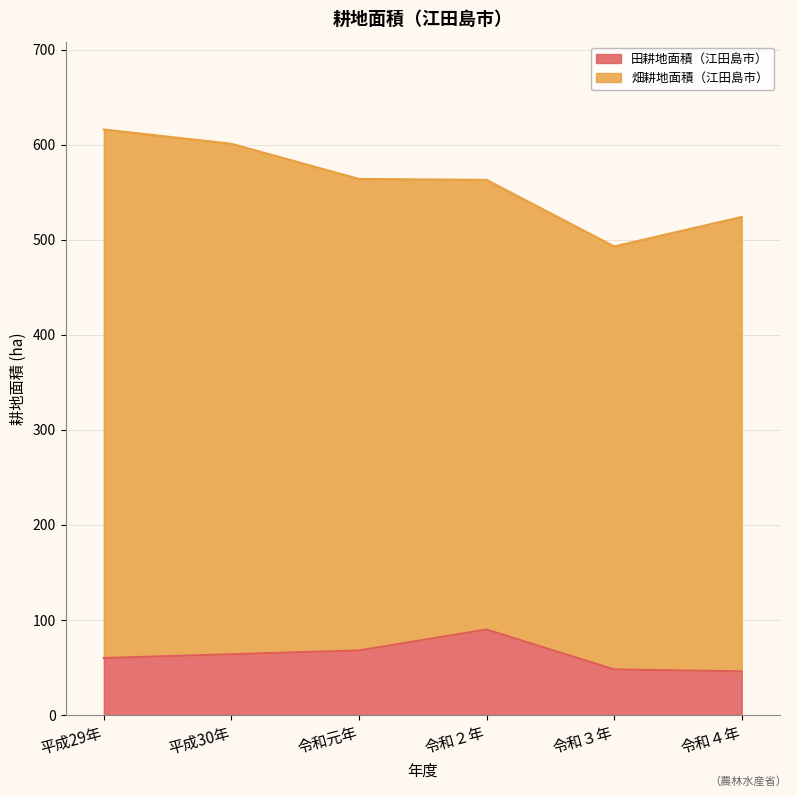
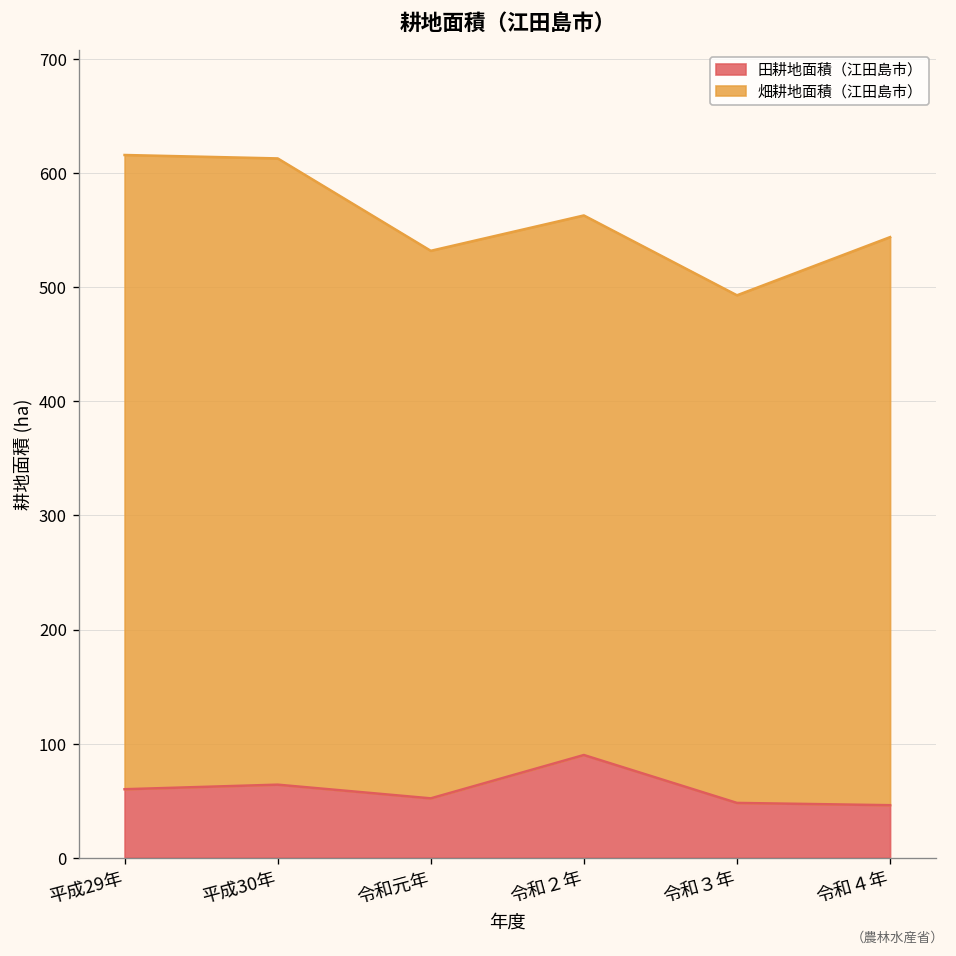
  {
    "田耕地面積（江田島市）": {
      "平成29年": 60,
      "平成30年": 60,
-     "令和元年": 70,
+     "令和元年": 50,
      "令和２年": 90,
      "令和３年": 50,
      "令和４年": 50
    },
    "畑耕地面積（江田島市）": {
      "平成29年": 560,
-     "平成30年": 540,
-     "令和元年": 500,
+     "平成30年": 550,
+     "令和元年": 480,
      "令和２年": 470,
      "令和３年": 450,
-     "令和４年": 480
+     "令和４年": 500
    }
  }
